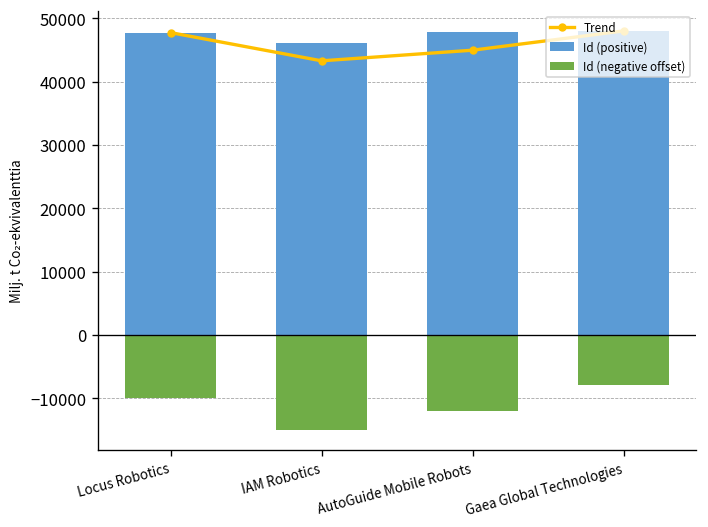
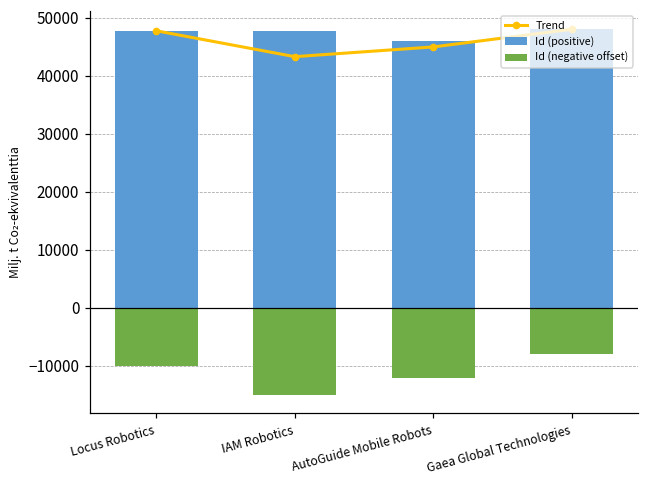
  {
    "Trend": {
      "Locus Robotics": 48000,
      "IAM Robotics": 43000,
      "AutoGuide Mobile Robots": 45000
    },
    "Id (positive)": {
      "Locus Robotics": 48000,
-     "IAM Robotics": 46000,
-     "AutoGuide Mobile Robots": 48000
+     "IAM Robotics": 48000,
+     "AutoGuide Mobile Robots": 46000
    },
    "Id (negative offset)": {
      "Locus Robotics": -10000,
      "IAM Robotics": -15000,
      "AutoGuide Mobile Robots": -12000,
      "Gaea Global Technologies": -8000
    }
  }
